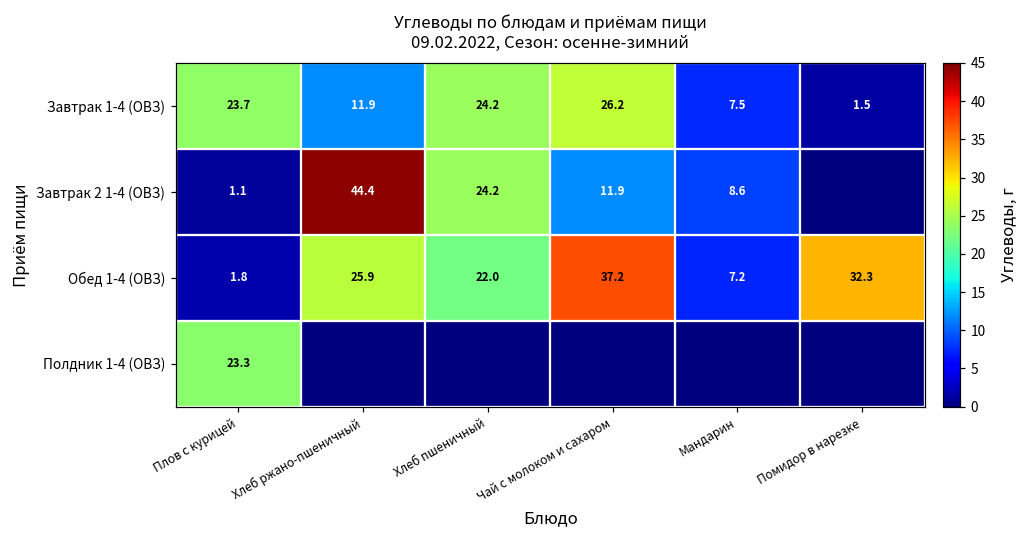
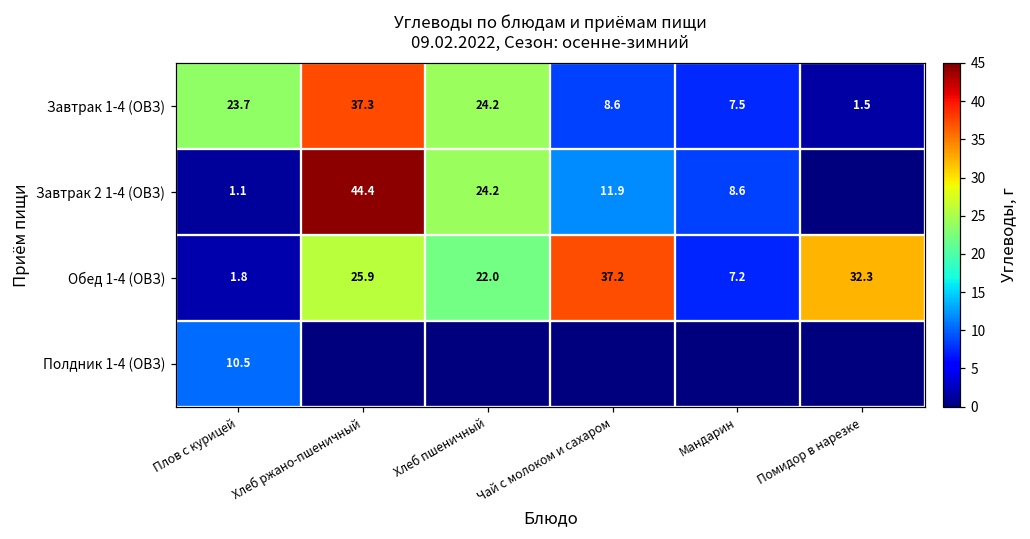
  {
    "Завтрак 1-4 (ОВЗ)": {
      "Плов с курицей": 23.7,
-     "Хлеб ржано-пшеничный": 11.9,
+     "Хлеб ржано-пшеничный": 37.3,
      "Хлеб пшеничный": 24.2,
-     "Чай с молоком и сахаром": 26.2,
+     "Чай с молоком и сахаром": 8.6,
      "Мандарин": 7.5,
      "Помидор в нарезке": 1.5
    },
    "Завтрак 2 1-4 (ОВЗ)": {
      "Плов с курицей": 1.1,
      "Хлеб ржано-пшеничный": 44.4,
      "Хлеб пшеничный": 24.2,
      "Чай с молоком и сахаром": 11.9,
      "Мандарин": 8.6
    },
    "Обед 1-4 (ОВЗ)": {
      "Плов с курицей": 1.8,
      "Хлеб ржано-пшеничный": 25.9,
      "Хлеб пшеничный": 22.0,
      "Чай с молоком и сахаром": 37.2,
      "Мандарин": 7.2,
      "Помидор в нарезке": 32.3
    },
    "Полдник 1-4 (ОВЗ)": {
-     "Плов с курицей": 23.3
+     "Плов с курицей": 10.5
    }
  }
